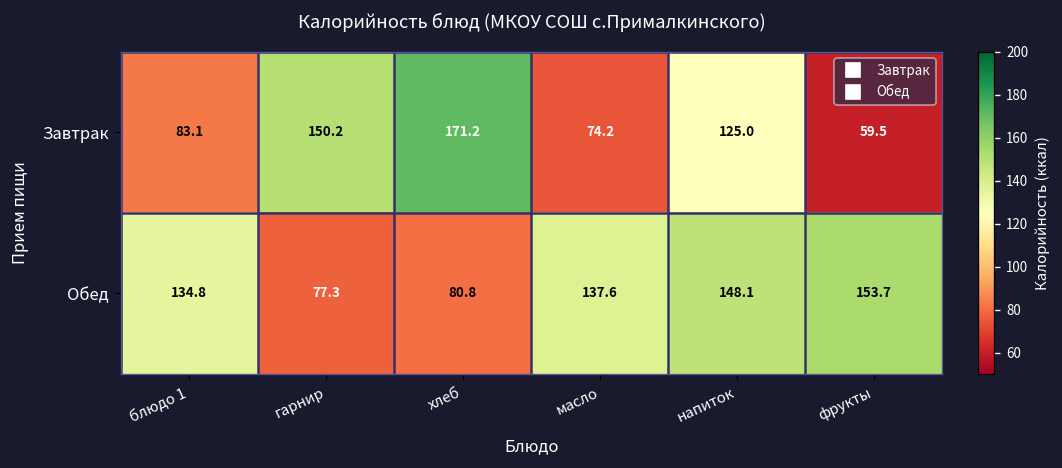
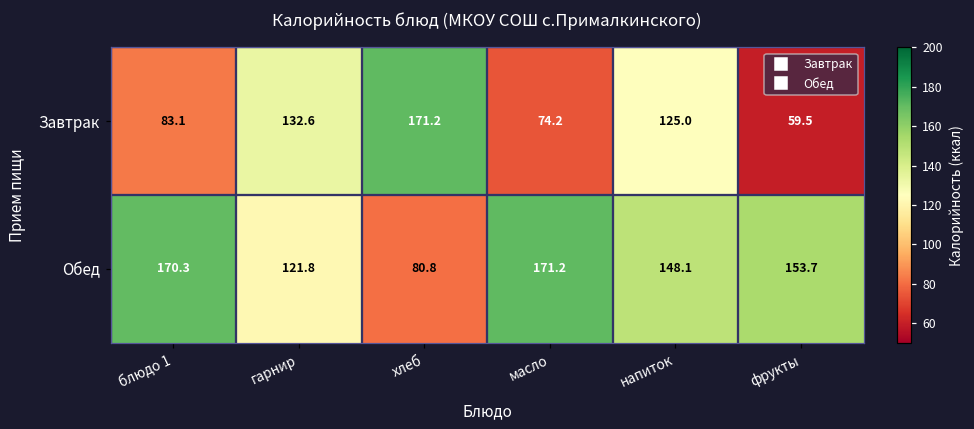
  {
    "Завтрак": {
      "блюдо 1": 83.1,
-     "гарнир": 150.2,
+     "гарнир": 132.6,
      "хлеб": 171.2,
      "масло": 74.2,
      "напиток": 125.0,
      "фрукты": 59.5
    },
    "Обед": {
-     "блюдо 1": 134.8,
-     "гарнир": 77.3,
+     "блюдо 1": 170.3,
+     "гарнир": 121.8,
      "хлеб": 80.8,
-     "масло": 137.6,
+     "масло": 171.2,
      "напиток": 148.1,
      "фрукты": 153.7
    }
  }
